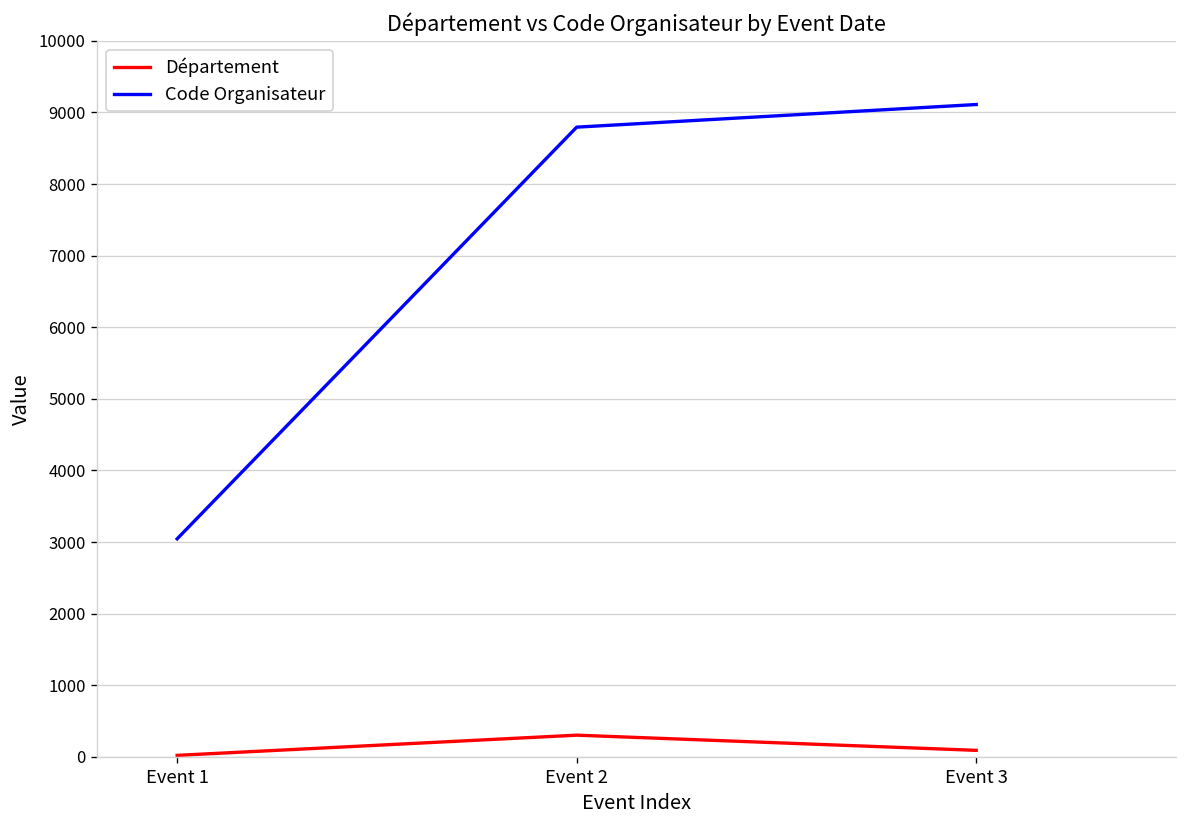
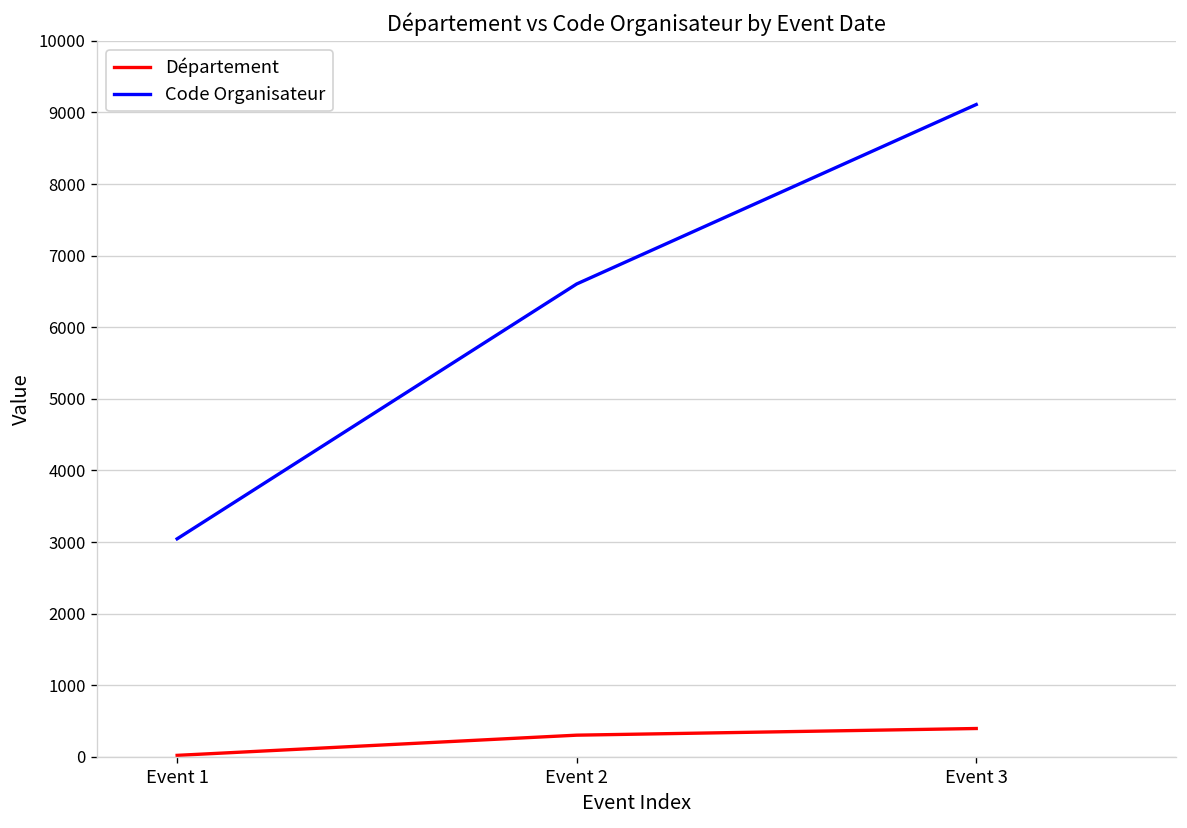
  {
    "Département": {
      "Event 1": 0,
      "Event 2": 300,
-     "Event 3": 100
+     "Event 3": 400
    },
    "Code Organisateur": {
      "Event 1": 3000,
-     "Event 2": 8800,
+     "Event 2": 6600,
      "Event 3": 9100
    }
  }
